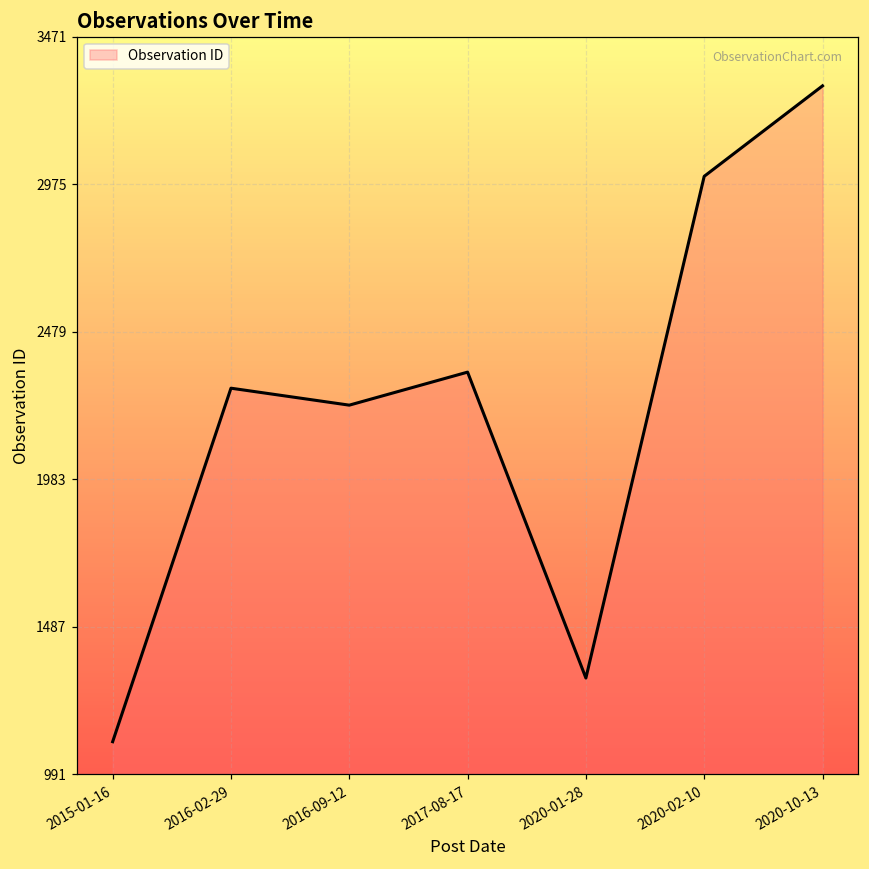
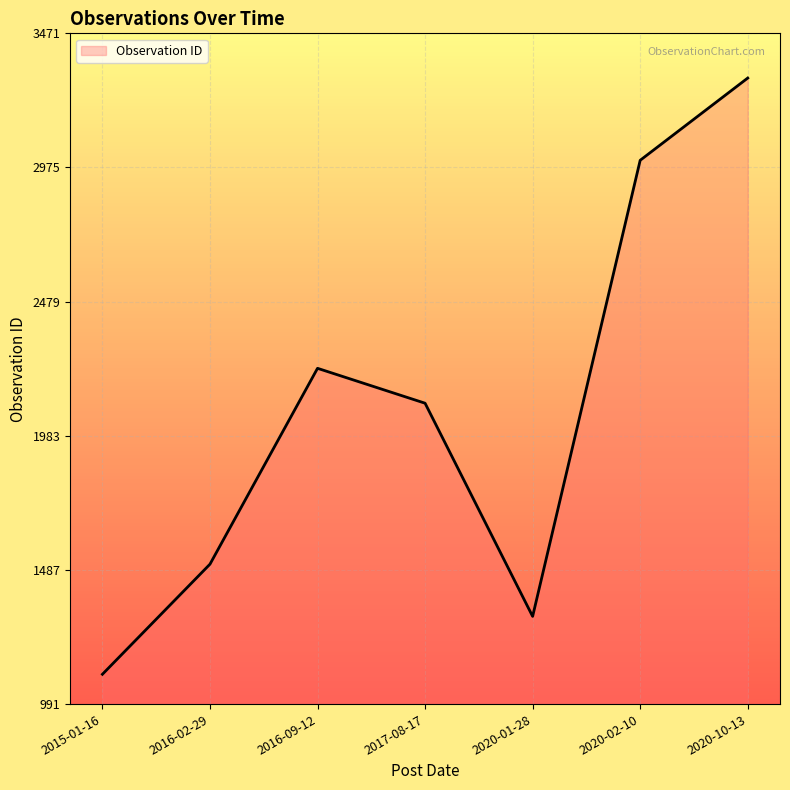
  {
    "2015-01-16": 1100,
-   "2016-02-29": 2290,
+   "2016-02-29": 1510,
    "2016-09-12": 2230,
-   "2017-08-17": 2340,
+   "2017-08-17": 2100,
    "2020-01-28": 1320,
    "2020-02-10": 3000,
    "2020-10-13": 3310
  }
